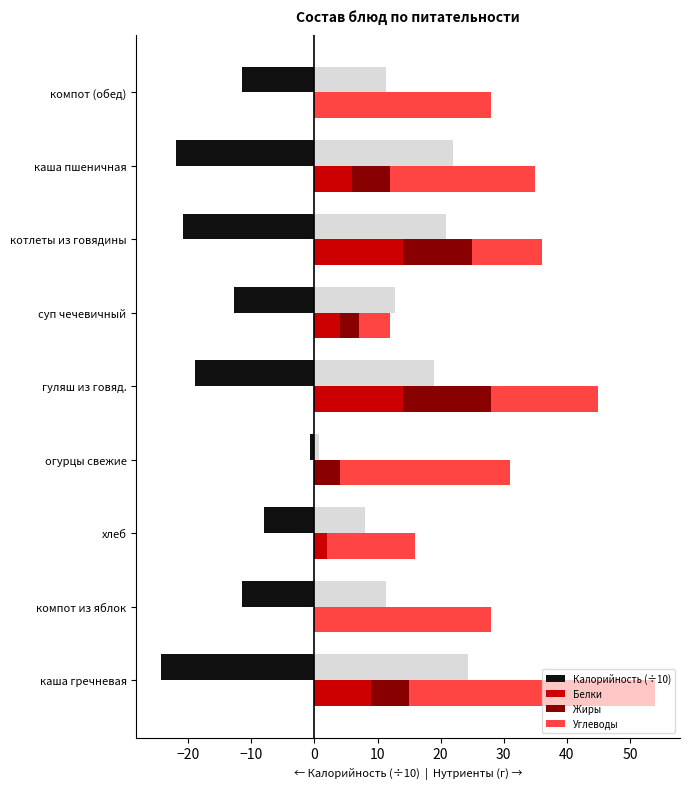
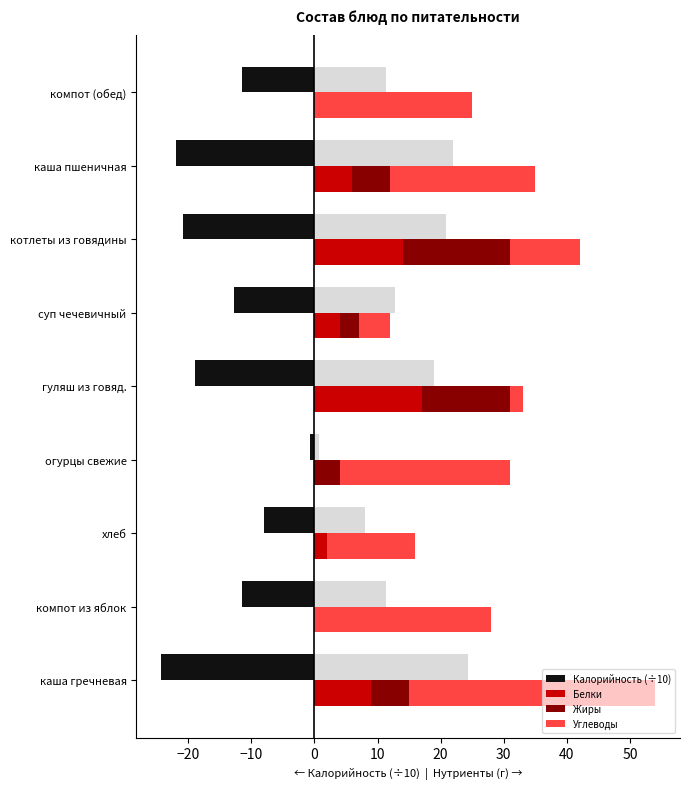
  {
    "Белки": {
      "компот (обед)": 0,
      "каша пшеничная": 6,
      "котлеты из говядины": 14,
      "суп чечевичный": 4,
-     "гуляш из говяд.": 14,
+     "гуляш из говяд.": 17,
      "огурцы свежие": 0,
      "хлеб": 2,
      "компот из яблок": 0,
      "каша гречневая": 9
    },
    "Жиры": {
      "компот (обед)": 0,
      "каша пшеничная": 6,
-     "котлеты из говядины": 11,
+     "котлеты из говядины": 17,
      "суп чечевичный": 3,
      "гуляш из говяд.": 14,
      "огурцы свежие": 4,
      "хлеб": 0,
      "компот из яблок": 0,
      "каша гречневая": 6
    },
    "Углеводы": {
-     "компот (обед)": 28,
+     "компот (обед)": 25,
      "каша пшеничная": 23,
      "котлеты из говядины": 11,
      "суп чечевичный": 5,
-     "гуляш из говяд.": 17,
+     "гуляш из говяд.": 2,
      "огурцы свежие": 27,
      "хлеб": 14,
      "компот из яблок": 28
    }
  }
